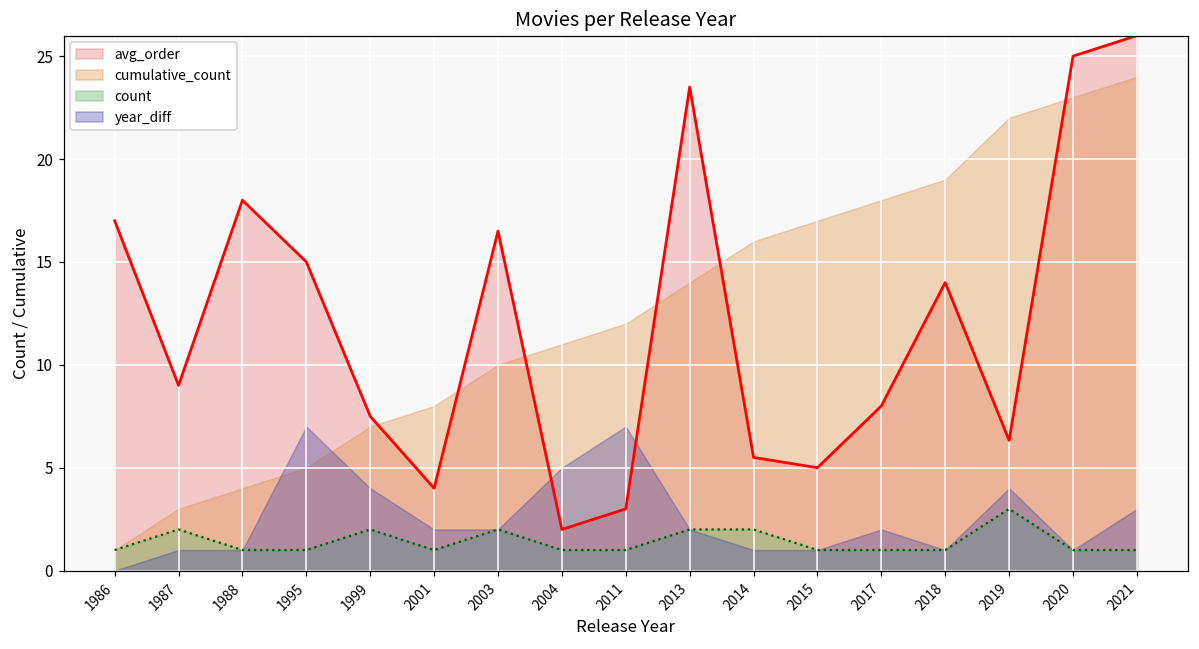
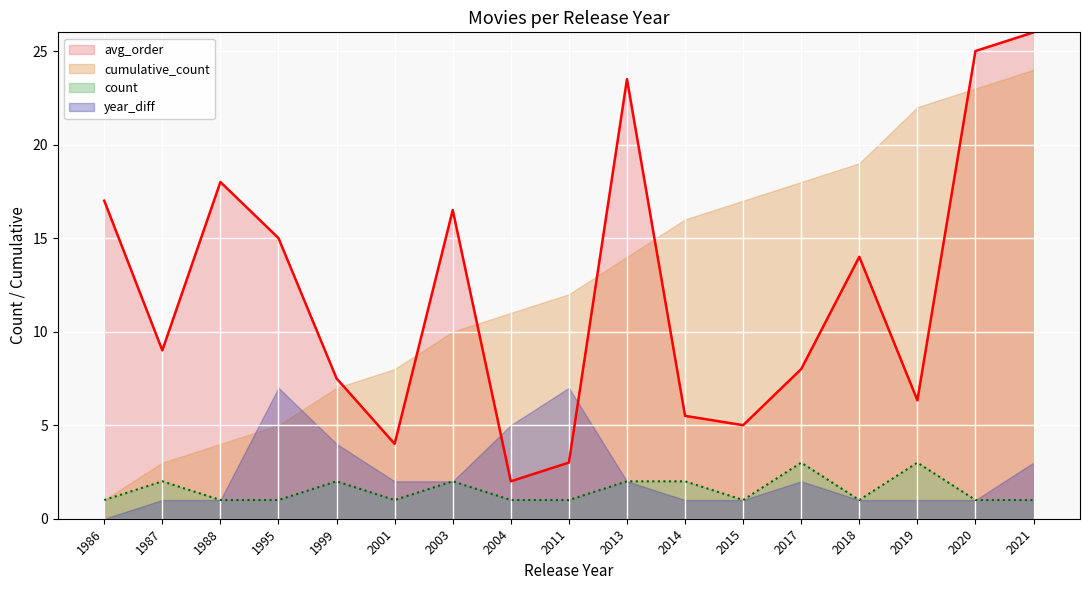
  {
    "count": {
      "1987": 2,
      "1995": 1,
      "1999": 2,
      "2001": 1,
      "2004": 1,
      "2011": 1,
      "2014": 2,
-     "2017": 1,
+     "2017": 3,
      "2019": 3,
      "2021": 1
    },
    "year_diff": {
      "1986": 0,
      "1987": 1,
      "1995": 7,
      "1999": 4,
      "2001": 2,
      "2004": 5,
      "2011": 7,
      "2014": 1,
      "2017": 2,
-     "2019": 4,
+     "2019": 1,
      "2021": 3
    }
  }
